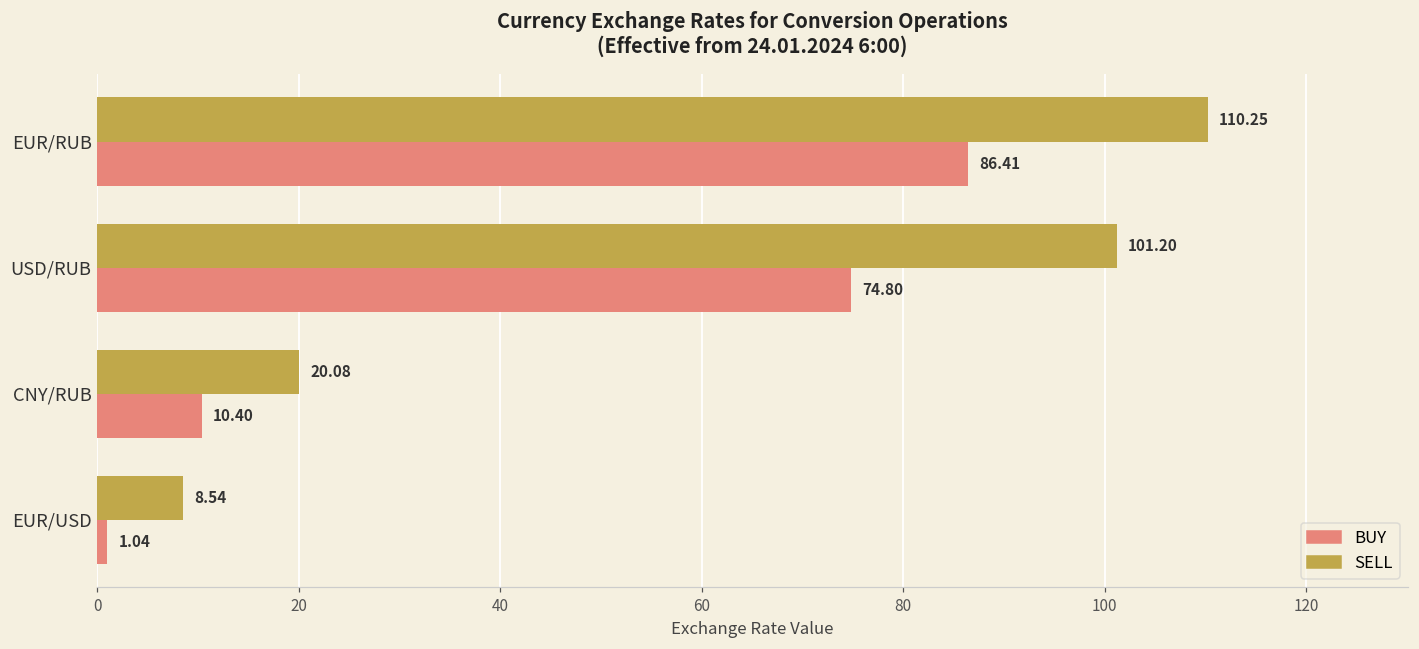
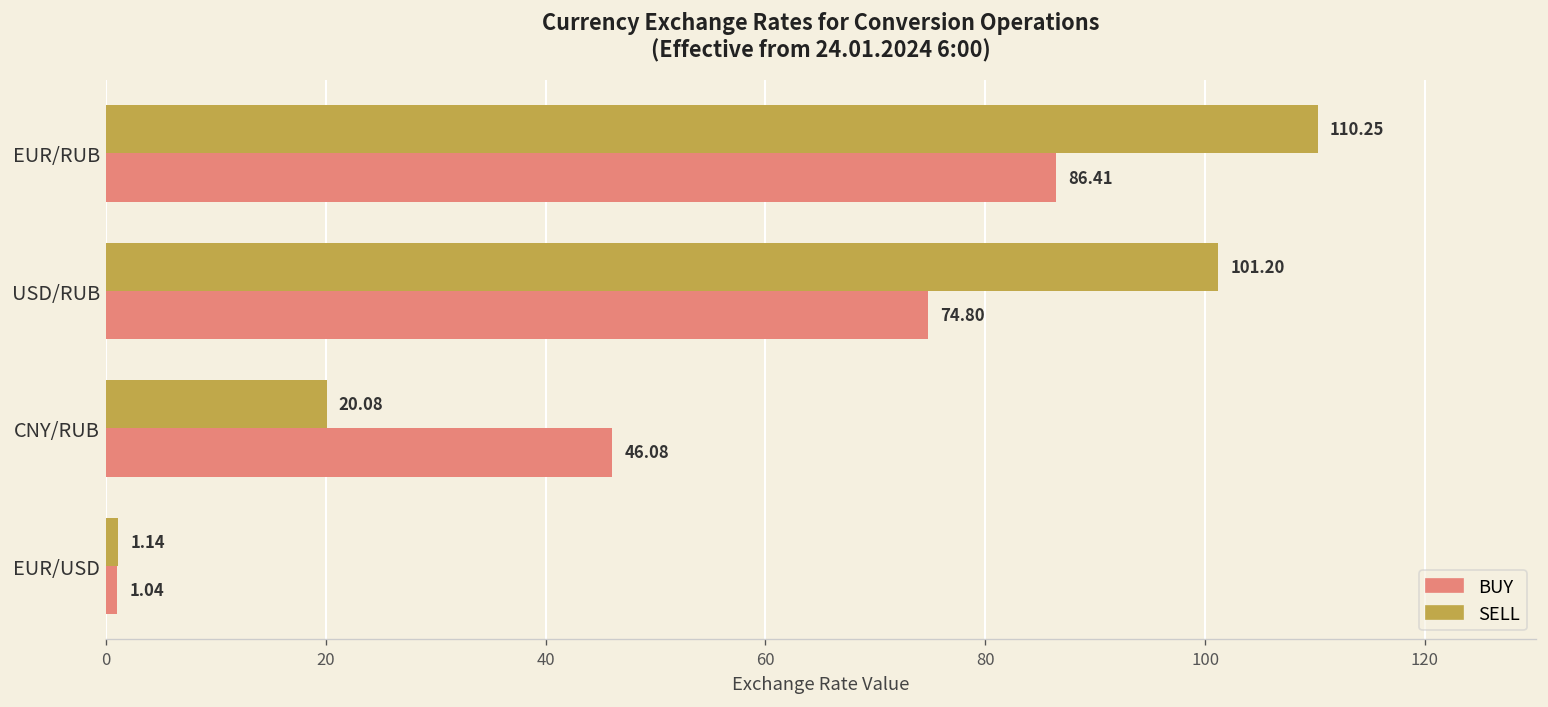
  {
    "BUY": {
      "EUR/RUB": 86.41,
      "USD/RUB": 74.80,
-     "CNY/RUB": 10.40,
+     "CNY/RUB": 46.08,
      "EUR/USD": 1.04
    },
    "SELL": {
      "EUR/RUB": 110.25,
      "USD/RUB": 101.20,
      "CNY/RUB": 20.08,
-     "EUR/USD": 8.54
+     "EUR/USD": 1.14
    }
  }
